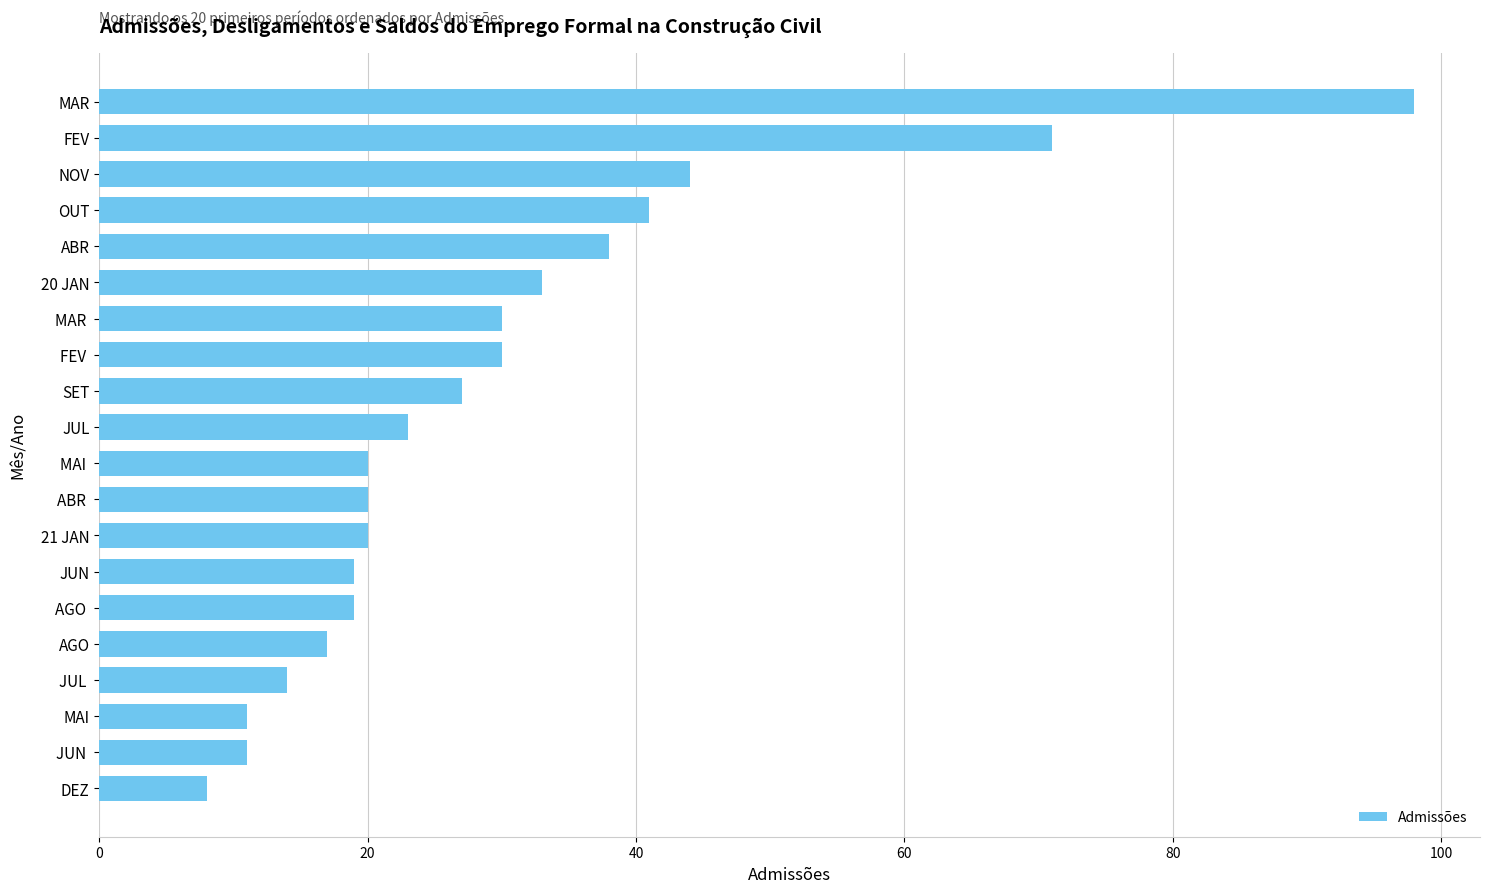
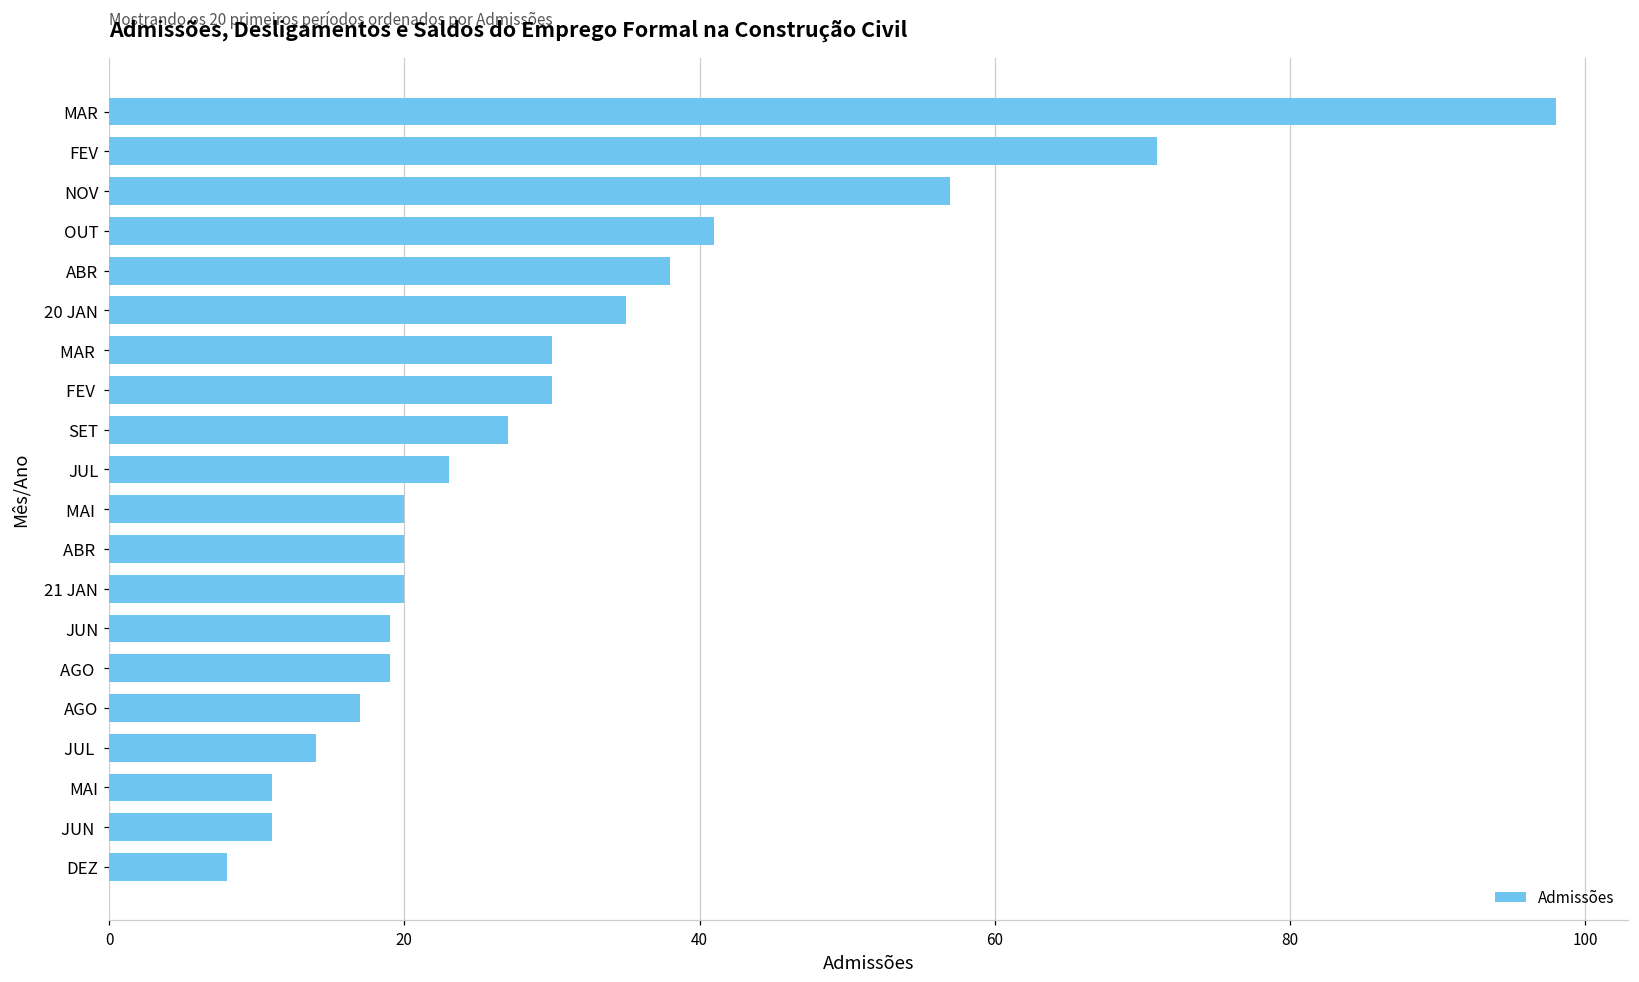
  {
-   "NOV": 44,
+   "NOV": 57,
    "OUT": 41,
-   "20 JAN": 33,
+   "20 JAN": 35,
    "SET": 27,
    "21 JAN": 20,
    "DEZ": 8
  }
